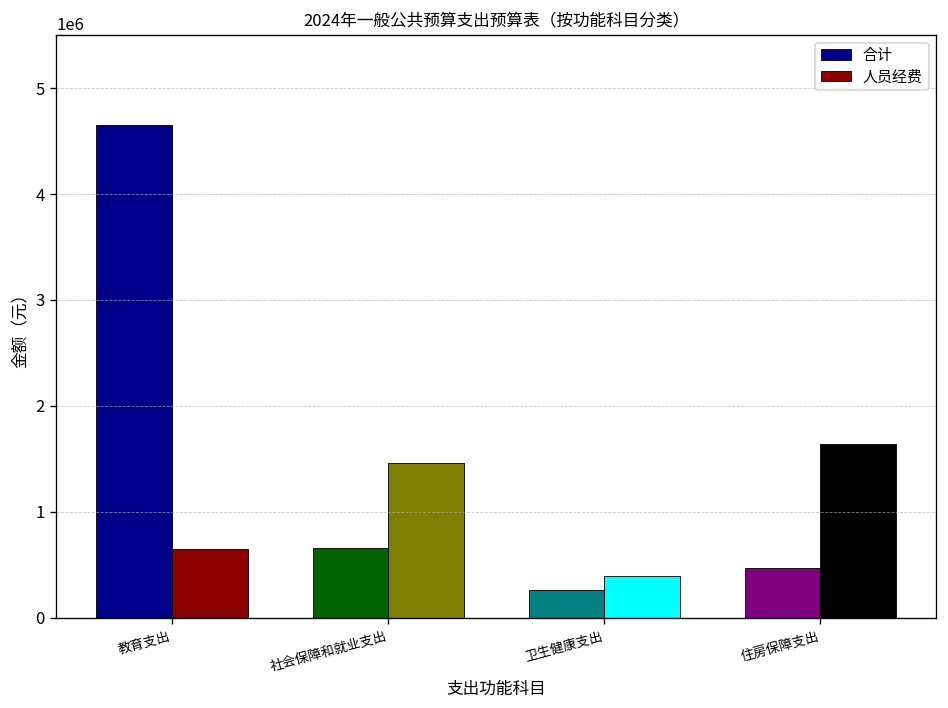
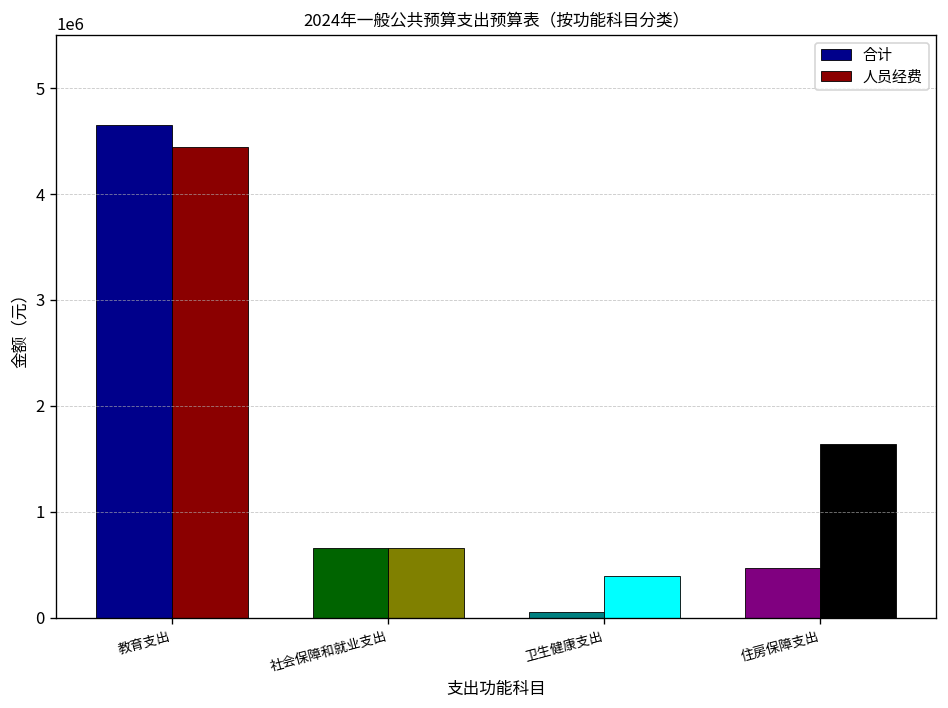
  {
    "合计": {
      "教育支出": 4600000,
      "社会保障和就业支出": 700000,
-     "卫生健康支出": 300000,
+     "卫生健康支出": 100000,
      "住房保障支出": 500000
    },
    "人员经费": {
-     "教育支出": 600000,
-     "社会保障和就业支出": 1500000,
+     "教育支出": 4400000,
+     "社会保障和就业支出": 700000,
      "卫生健康支出": 400000,
      "住房保障支出": 1600000
    }
  }
